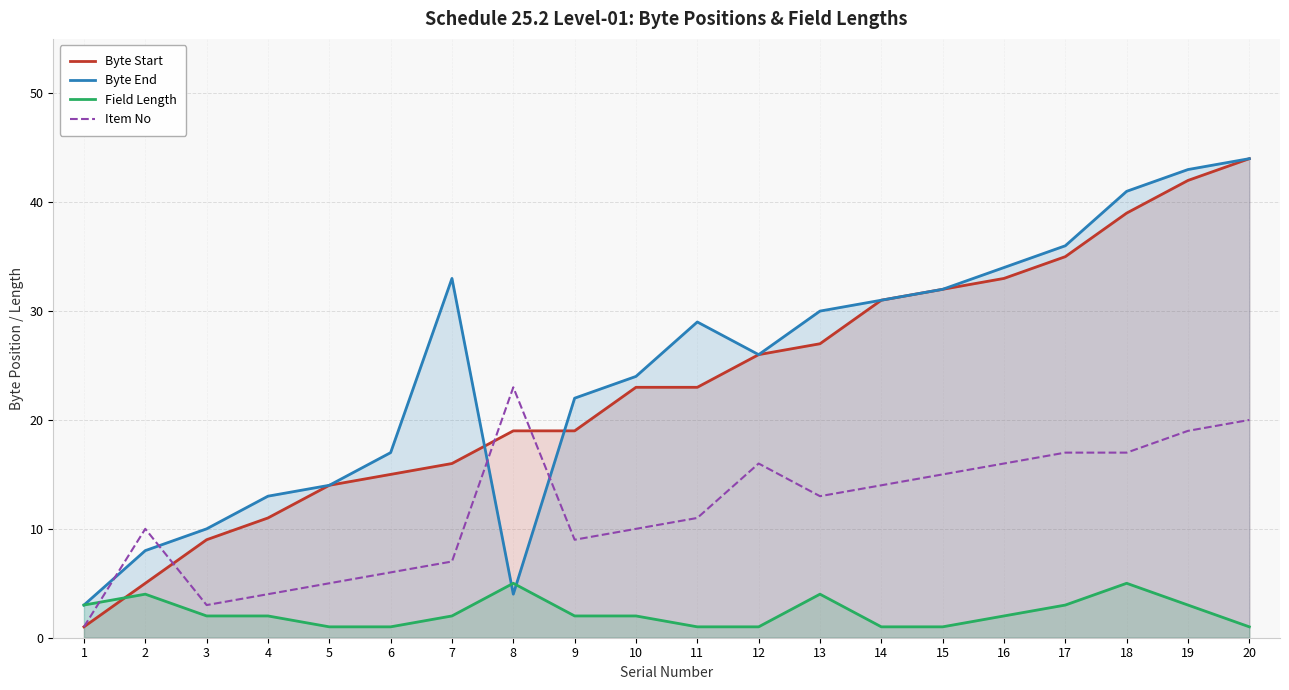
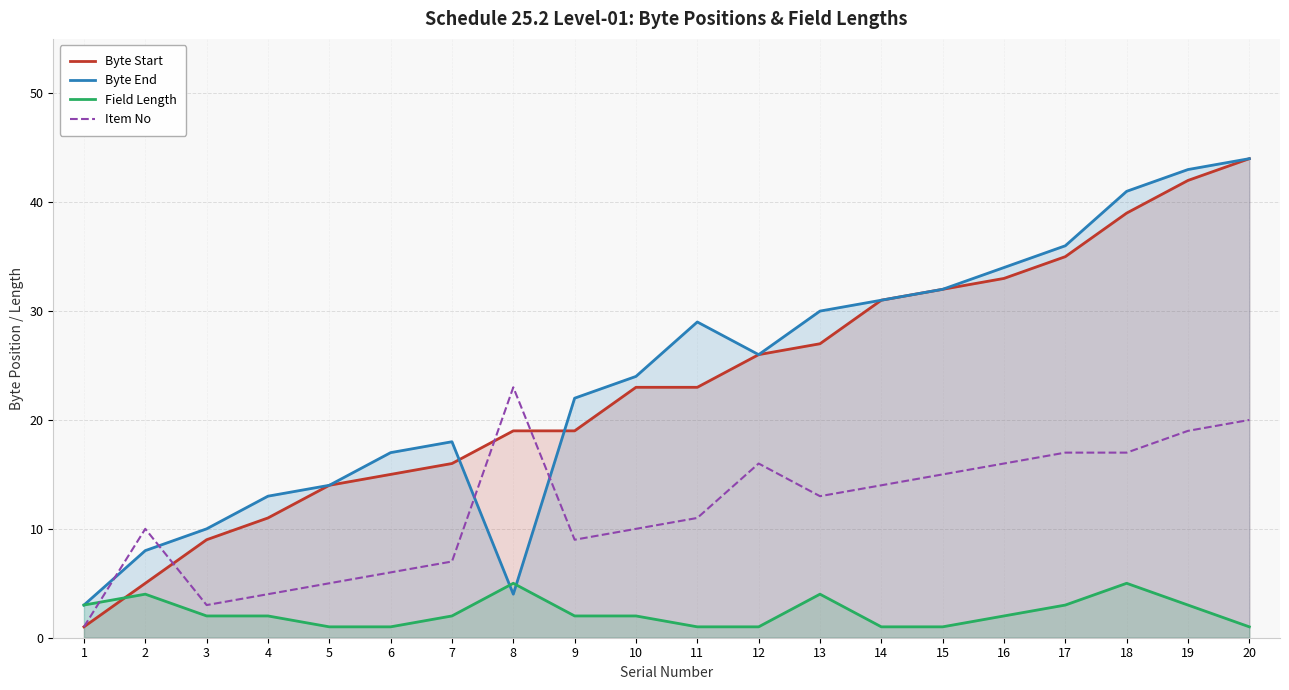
  {
    "Byte Start": {
      "2": 5,
      "3": 9,
      "4": 11,
      "6": 15,
      "7": 16,
      "8": 19,
      "9": 19,
      "10": 23,
      "11": 23,
      "13": 27,
      "16": 33,
      "17": 35,
      "18": 39,
      "19": 42
    },
    "Byte End": {
      "2": 8,
      "3": 10,
      "4": 13,
      "6": 17,
-     "7": 33,
+     "7": 18,
      "8": 4,
      "9": 22,
      "10": 24,
      "11": 29,
      "13": 30,
      "16": 34,
      "17": 36,
      "18": 41,
      "19": 43
    },
    "Field Length": {
      "2": 4,
      "3": 2,
      "4": 2,
      "5": 1,
      "6": 1,
      "7": 2,
      "8": 5,
      "9": 2,
      "10": 2,
      "11": 1,
      "12": 1,
      "13": 4,
      "14": 1,
      "15": 1,
      "16": 2,
      "17": 3,
      "18": 5,
      "19": 3,
      "20": 1
    },
    "Item No": {
      "2": 10,
      "3": 3,
      "4": 4,
      "5": 5,
      "6": 6,
      "7": 7,
      "8": 23,
      "9": 9,
      "10": 10,
      "11": 11,
      "12": 16,
      "13": 13,
      "14": 14,
      "15": 15,
      "16": 16,
      "17": 17,
      "18": 17,
      "19": 19,
      "20": 20
    }
  }
